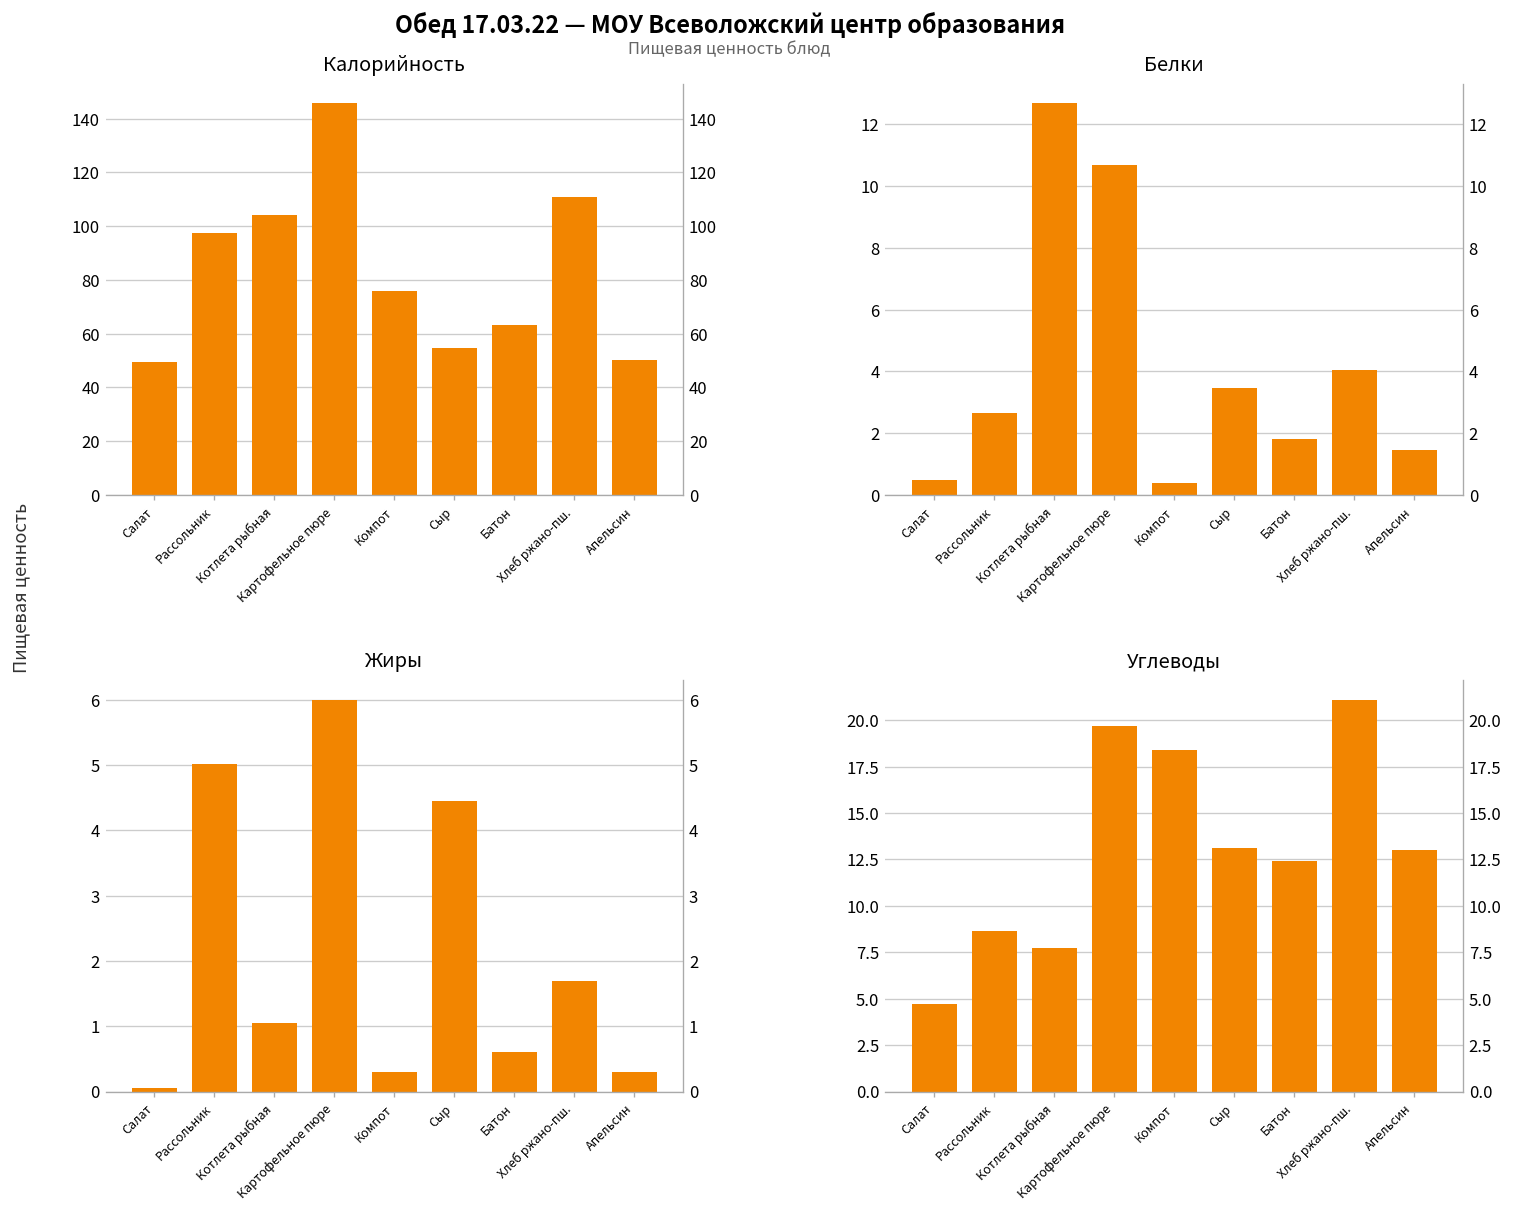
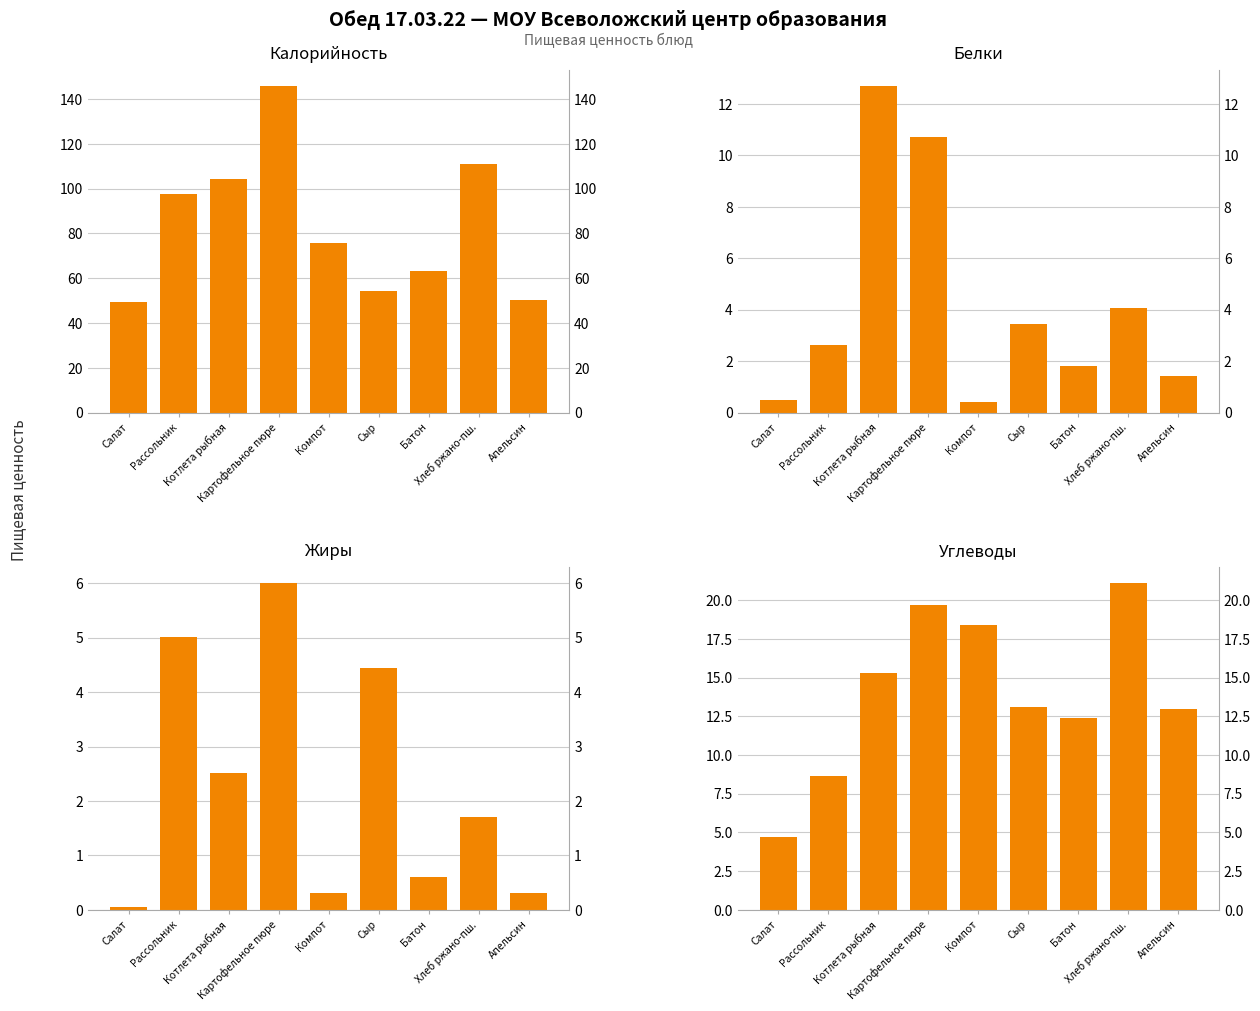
  {
    "Калорийность": {
      "Салат": 50,
      "Рассольник": 98,
      "Котлета рыбная": 104,
      "Картофельное пюре": 146,
      "Компот": 76,
      "Сыр": 55,
      "Батон": 63,
      "Хлеб ржано-пш.": 111,
      "Апельсин": 50
    },
    "Белки": {
      "Салат": 0.5,
      "Рассольник": 2.6,
      "Котлета рыбная": 12.7,
      "Картофельное пюре": 10.7,
      "Компот": 0.4,
      "Сыр": 3.5,
      "Батон": 1.8,
      "Хлеб ржано-пш.": 4.1,
      "Апельсин": 1.4
    },
    "Жиры": {
      "Салат": 0.1,
      "Рассольник": 5.0,
-     "Котлета рыбная": 1.1,
+     "Котлета рыбная": 2.5,
      "Картофельное пюре": 6.0,
      "Компот": 0.3,
      "Сыр": 4.5,
      "Батон": 0.6,
      "Хлеб ржано-пш.": 1.7,
      "Апельсин": 0.3
    },
    "Углеводы": {
      "Салат": 4.7,
      "Рассольник": 8.6,
-     "Котлета рыбная": 7.7,
+     "Котлета рыбная": 15.3,
      "Картофельное пюре": 19.7,
      "Компот": 18.4,
      "Сыр": 13.1,
      "Батон": 12.4,
      "Хлеб ржано-пш.": 21.1,
      "Апельсин": 13.0
    }
  }
